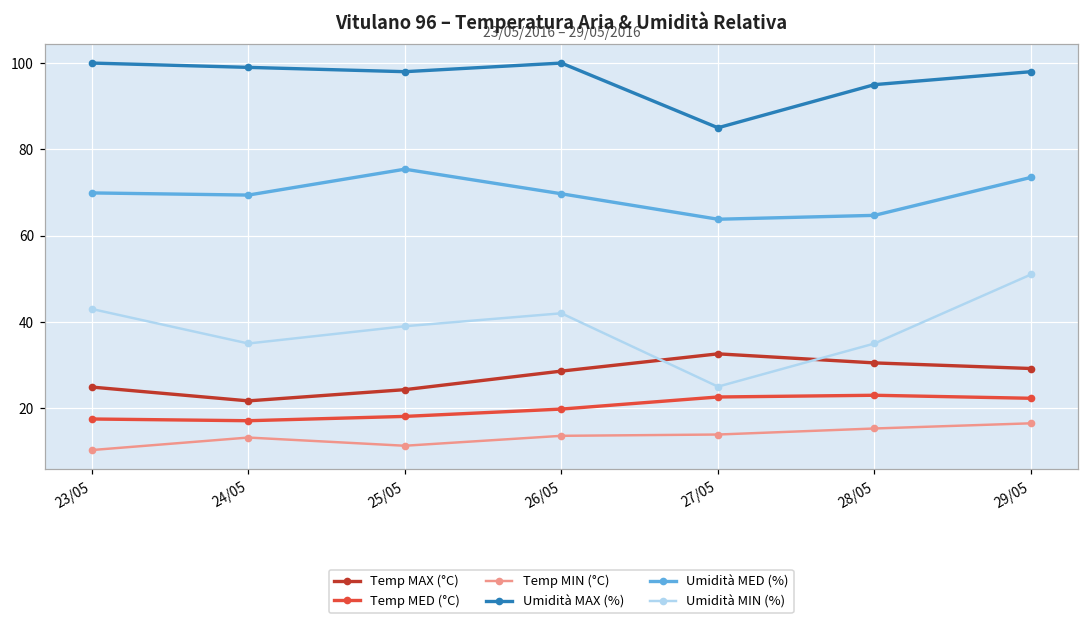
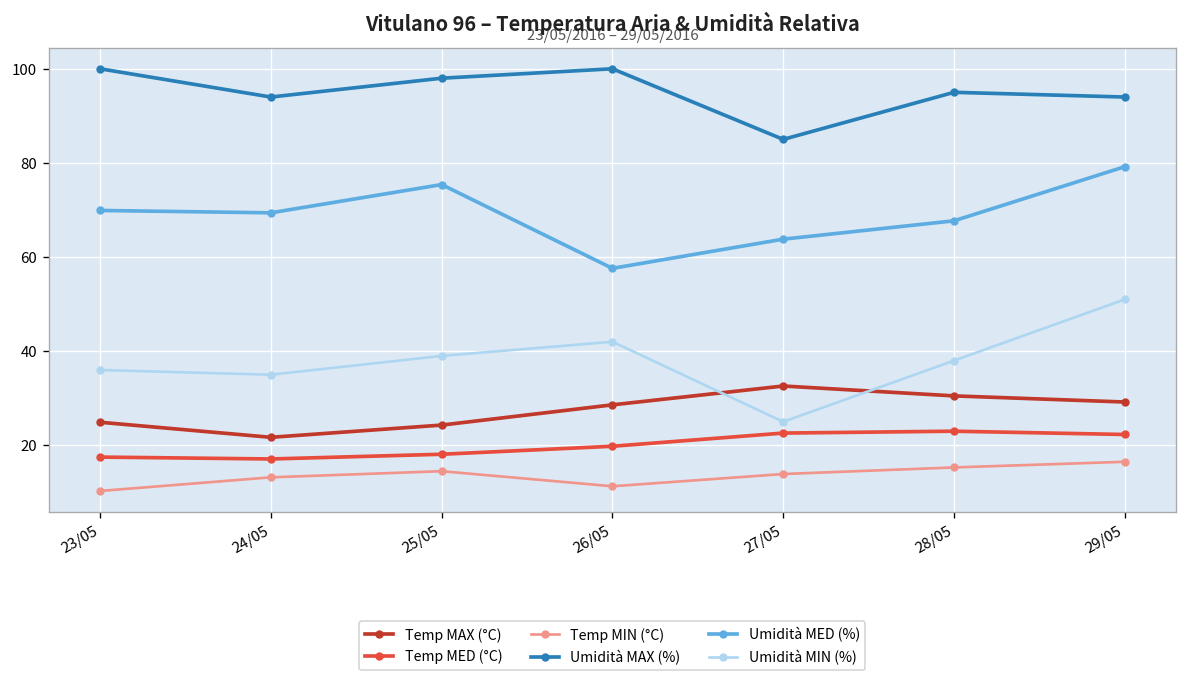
  {
    "Temp MIN (°C)": {
      "23/05": 10,
      "24/05": 13,
-     "25/05": 11,
-     "26/05": 14,
+     "25/05": 15,
+     "26/05": 11,
      "27/05": 14,
      "28/05": 15,
      "29/05": 17
    },
    "Umidità MAX (%)": {
      "23/05": 100,
-     "24/05": 99,
+     "24/05": 94,
      "25/05": 98,
      "27/05": 85,
      "28/05": 95,
-     "29/05": 98
+     "29/05": 94
    },
    "Umidità MED (%)": {
      "23/05": 70,
      "24/05": 69,
      "25/05": 75,
-     "26/05": 70,
+     "26/05": 58,
      "27/05": 64,
-     "28/05": 65,
-     "29/05": 74
+     "28/05": 68,
+     "29/05": 79
    },
    "Umidità MIN (%)": {
-     "23/05": 43,
+     "23/05": 36,
      "24/05": 35,
      "25/05": 39,
      "26/05": 42,
      "27/05": 25,
-     "28/05": 35,
+     "28/05": 38,
      "29/05": 51
    }
  }
